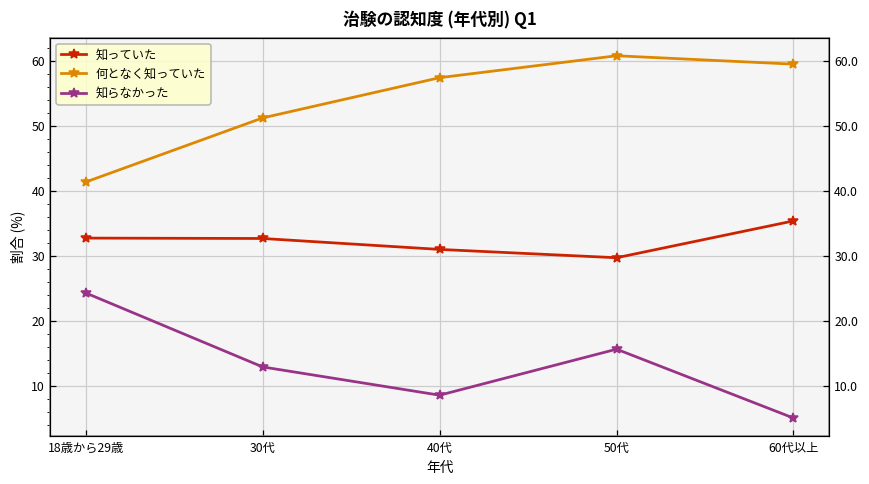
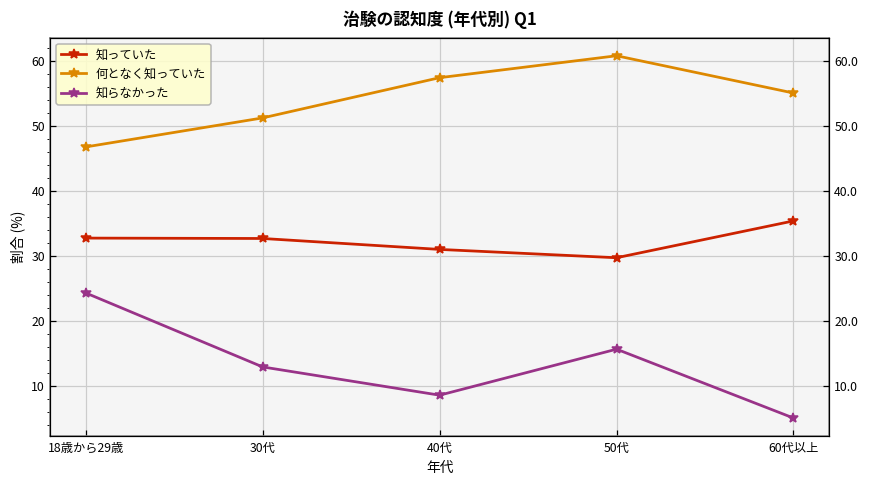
  {
    "知っていた": {
      "18歳から29歳": 33,
      "30代": 33,
      "40代": 31,
      "50代": 30,
      "60代以上": 35
    },
    "何となく知っていた": {
-     "18歳から29歳": 41,
+     "18歳から29歳": 47,
      "30代": 51,
      "40代": 57,
      "50代": 61,
-     "60代以上": 59
+     "60代以上": 55
    },
    "知らなかった": {
      "18歳から29歳": 24,
      "30代": 13,
      "40代": 9,
      "50代": 16,
      "60代以上": 5
    }
  }
